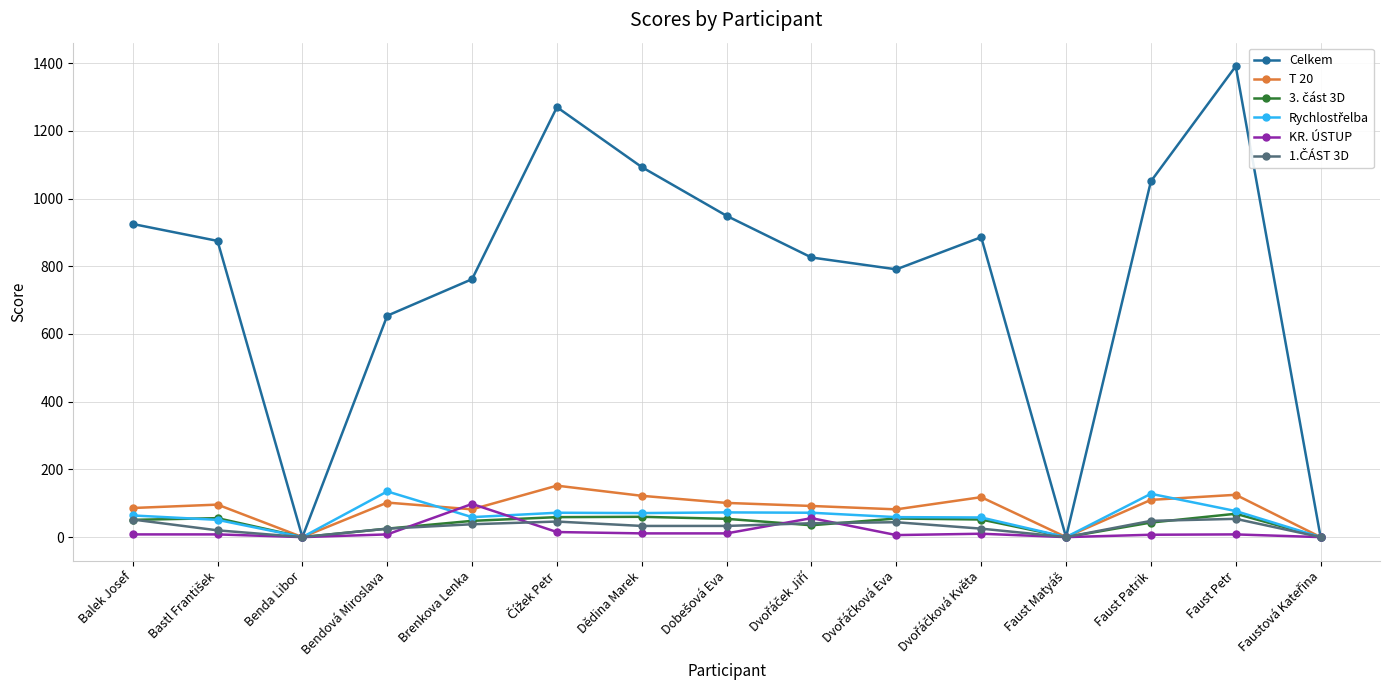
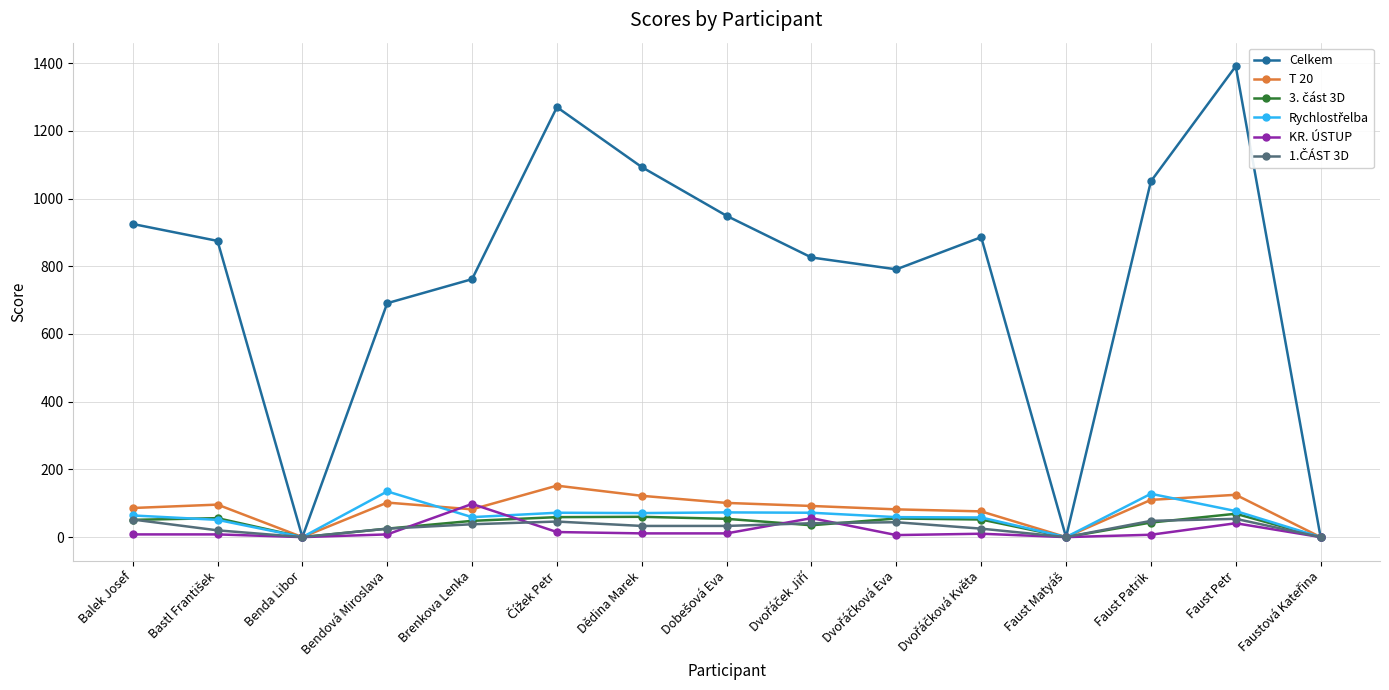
  {
    "Celkem": {
      "Balek Josef": 930,
      "Bastl František": 880,
-     "Bendová Miroslava": 650,
+     "Bendová Miroslava": 690,
      "Brenkova Lenka": 760,
      "Čížek Petr": 1270,
      "Dědina Marek": 1090,
      "Dobešová Eva": 950,
      "Dvořáček Jiří": 830,
      "Dvořáčková Eva": 790,
      "Dvořáčková Květa": 890,
      "Faust Patrik": 1050,
      "Faust Petr": 1390
    },
    "T 20": {
      "Balek Josef": 90,
      "Bastl František": 100,
      "Bendová Miroslava": 100,
      "Brenkova Lenka": 80,
      "Čížek Petr": 150,
      "Dědina Marek": 120,
      "Dobešová Eva": 100,
      "Dvořáček Jiří": 90,
      "Dvořáčková Eva": 80,
-     "Dvořáčková Květa": 120,
+     "Dvořáčková Květa": 80,
      "Faust Patrik": 110,
      "Faust Petr": 130
    },
    "3. část 3D": {
      "Brenkova Lenka": 50,
      "Čížek Petr": 60,
      "Dědina Marek": 60,
      "Dobešová Eva": 50,
      "Faust Petr": 70
    },
    "Rychlostřelba": {
      "Balek Josef": 60,
      "Bendová Miroslava": 140,
      "Brenkova Lenka": 60,
      "Čížek Petr": 70,
      "Dědina Marek": 70,
      "Dobešová Eva": 70,
      "Dvořáček Jiří": 70,
      "Faust Patrik": 130,
      "Faust Petr": 80
    },
    "KR. ÚSTUP": {
      "Balek Josef": 10,
      "Bastl František": 10,
      "Bendová Miroslava": 10,
      "Brenkova Lenka": 100,
      "Čížek Petr": 20,
      "Dědina Marek": 10,
      "Dobešová Eva": 10,
      "Dvořáček Jiří": 60,
      "Dvořáčková Eva": 10,
      "Dvořáčková Květa": 10,
      "Faust Patrik": 10,
-     "Faust Petr": 10
+     "Faust Petr": 40
    },
    "1.ČÁST 3D": {
      "Bastl František": 20,
      "Brenkova Lenka": 40,
      "Čížek Petr": 50,
      "Dědina Marek": 30,
      "Dobešová Eva": 30,
      "Dvořáčková Eva": 40,
      "Dvořáčková Květa": 30,
      "Faust Petr": 50
    }
  }
